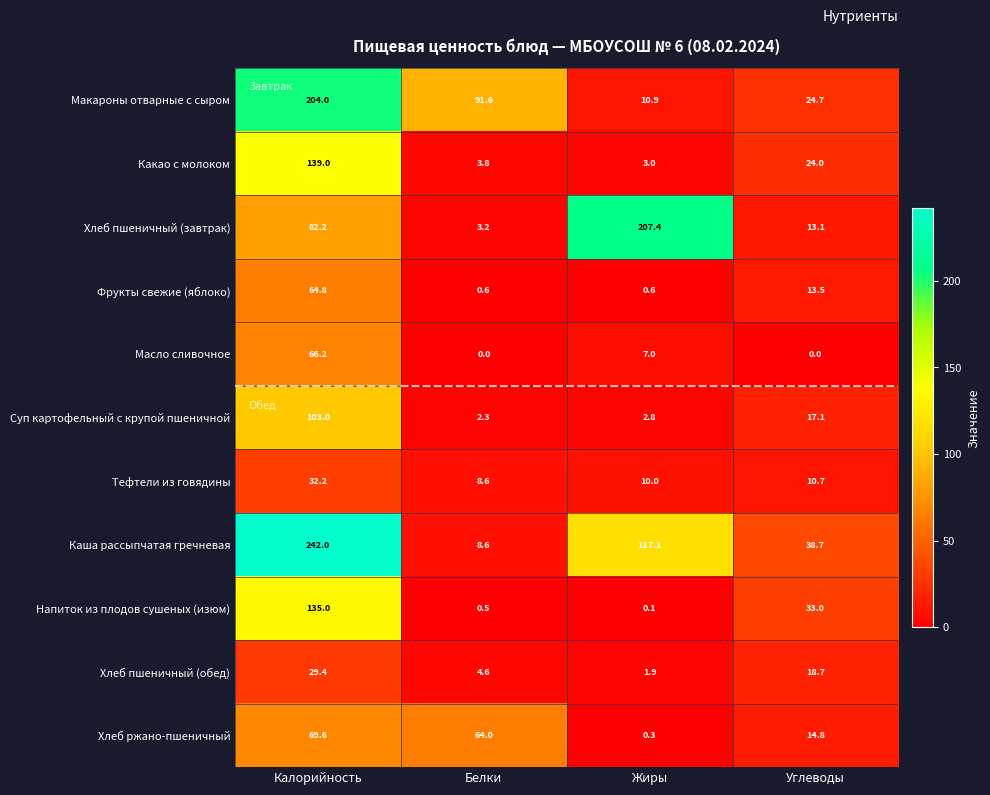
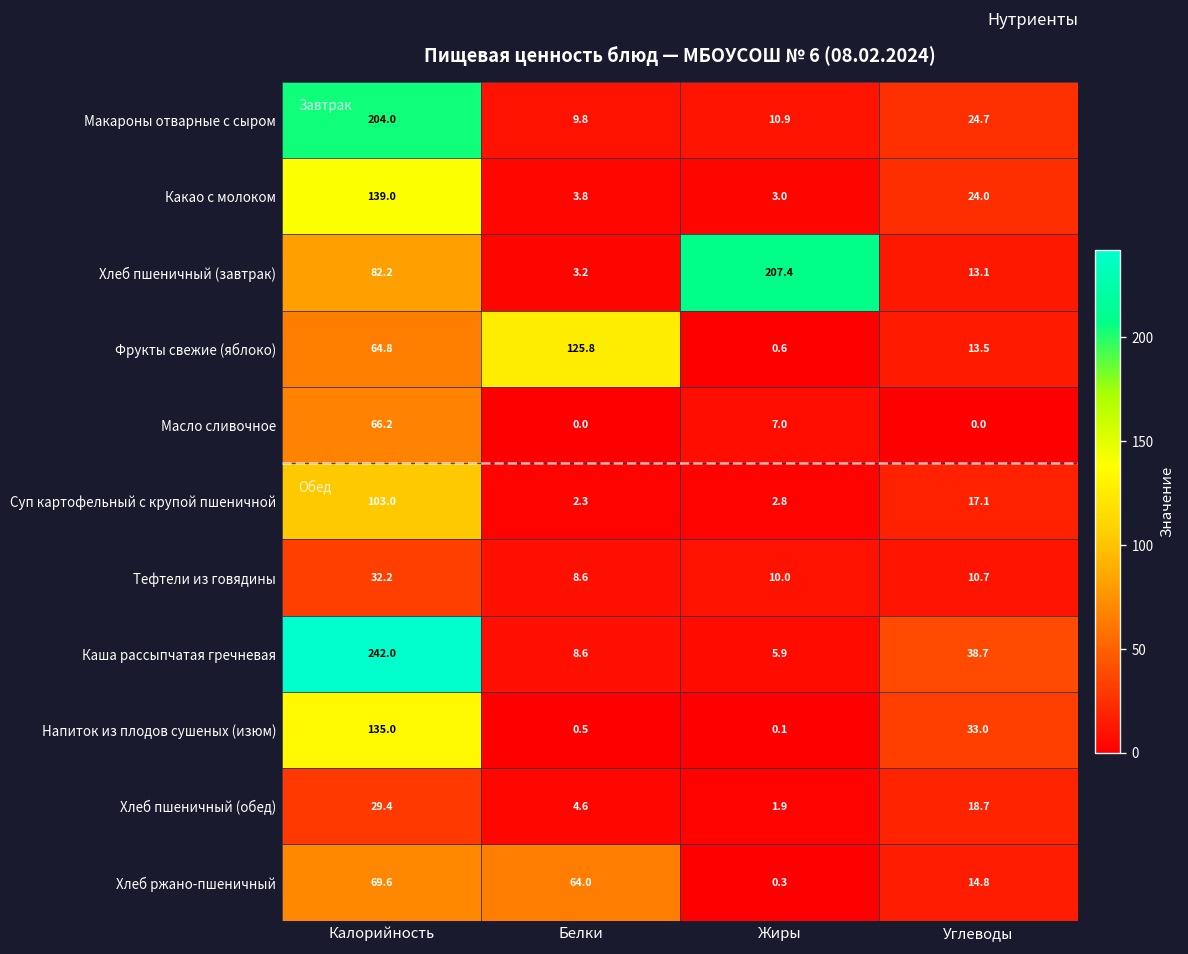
  {
    "Макароны отварные с сыром": {
-     "Белки": 91.6,
+     "Белки": 9.8,
      "Жиры": 10.9,
      "Углеводы": 24.7
    },
    "Какао с молоком": {
      "Калорийность": 139.0,
      "Белки": 3.8,
      "Жиры": 3.0,
      "Углеводы": 24.0
    },
    "Хлеб пшеничный (завтрак)": {
      "Калорийность": 82.2,
      "Белки": 3.2,
      "Жиры": 207.4,
      "Углеводы": 13.1
    },
    "Фрукты свежие (яблоко)": {
      "Калорийность": 64.8,
-     "Белки": 0.6,
+     "Белки": 125.8,
      "Жиры": 0.6,
      "Углеводы": 13.5
    },
    "Масло сливочное": {
      "Калорийность": 66.2,
      "Белки": 0.0,
      "Жиры": 7.0,
      "Углеводы": 0.0
    },
    "Суп картофельный с крупой пшеничной": {
      "Белки": 2.3,
      "Жиры": 2.8,
      "Углеводы": 17.1
    },
    "Тефтели из говядины": {
      "Калорийность": 32.2,
      "Белки": 8.6,
      "Жиры": 10.0,
      "Углеводы": 10.7
    },
    "Каша рассыпчатая гречневая": {
      "Калорийность": 242.0,
      "Белки": 8.6,
-     "Жиры": 117.1,
+     "Жиры": 5.9,
      "Углеводы": 38.7
    },
    "Напиток из плодов сушеных (изюм)": {
      "Калорийность": 135.0,
      "Белки": 0.5,
      "Жиры": 0.1,
      "Углеводы": 33.0
    },
    "Хлеб пшеничный (обед)": {
      "Калорийность": 29.4,
      "Белки": 4.6,
      "Жиры": 1.9,
      "Углеводы": 18.7
    },
    "Хлеб ржано-пшеничный": {
      "Калорийность": 69.6,
      "Белки": 64.0,
      "Жиры": 0.3,
      "Углеводы": 14.8
    }
  }
